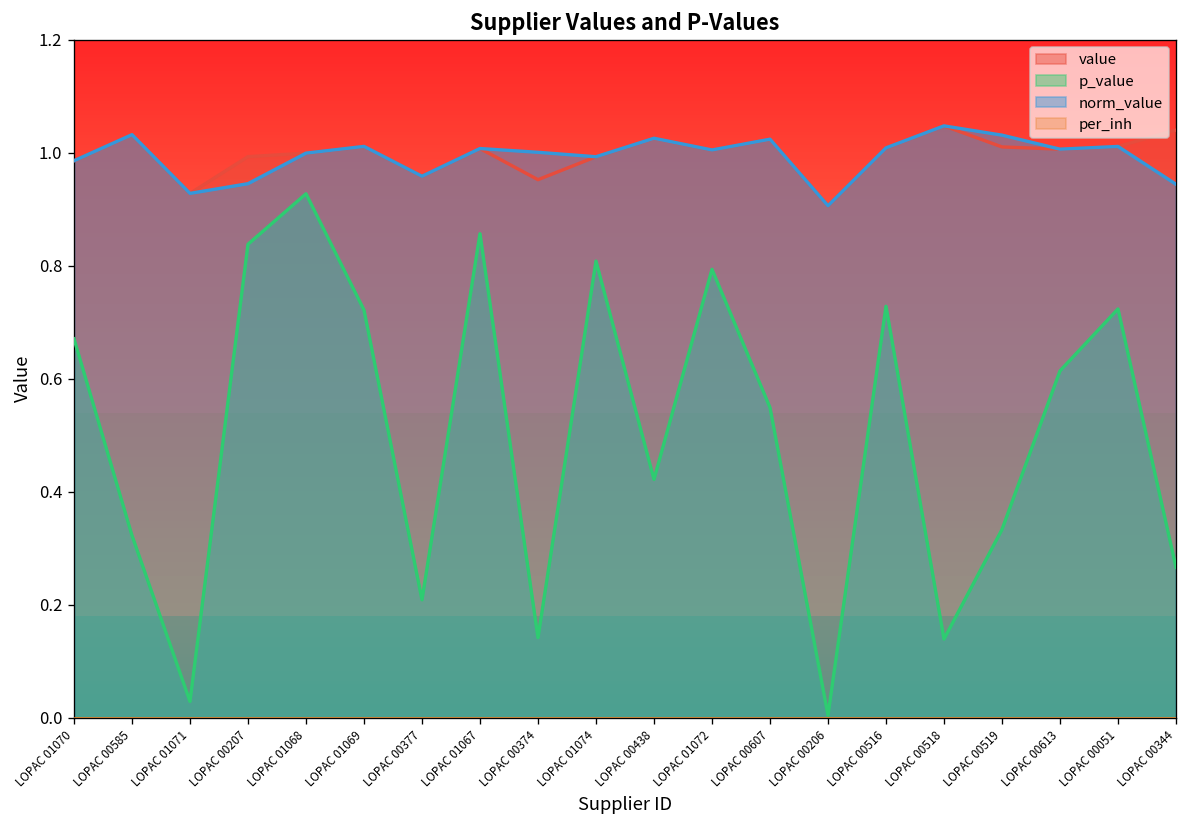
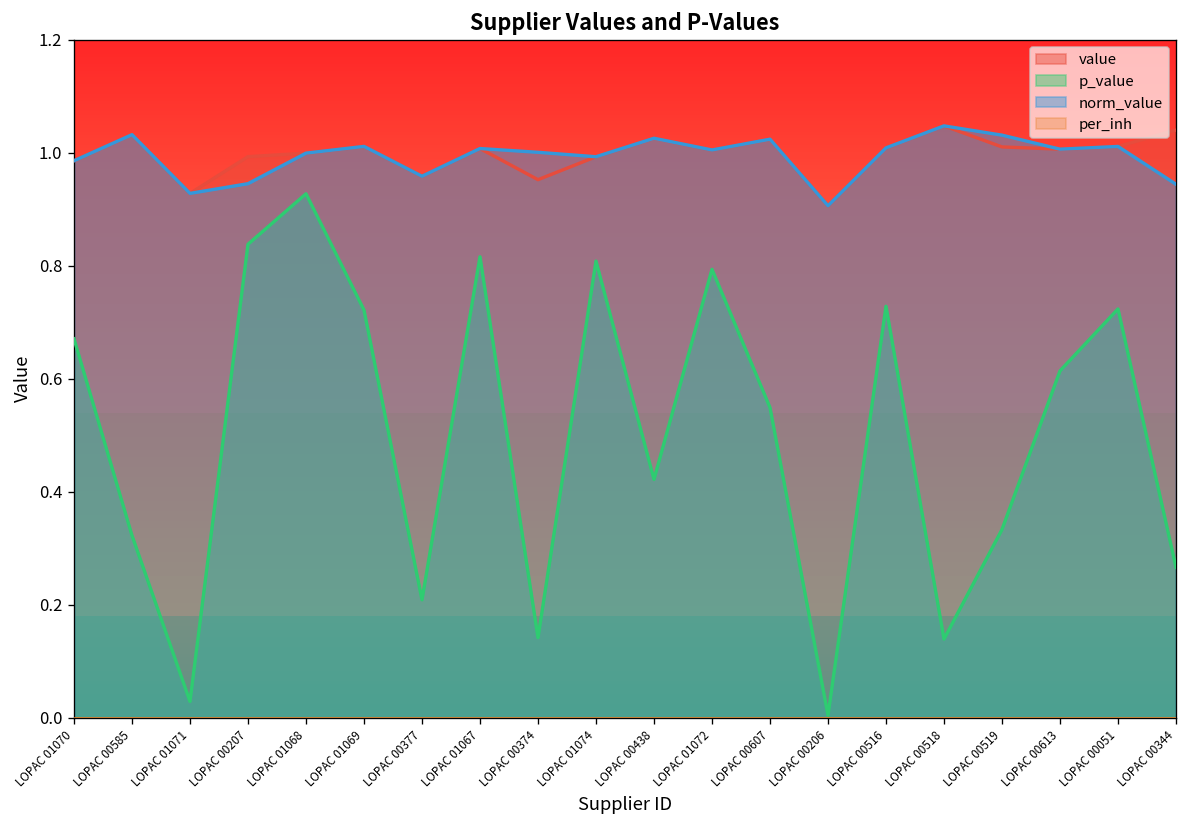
  {
    "p_value": {
      "LOPAC 01070": 0.67,
      "LOPAC 00585": 0.32,
      "LOPAC 01071": 0.03,
      "LOPAC 00207": 0.84,
      "LOPAC 01068": 0.93,
      "LOPAC 01069": 0.72,
      "LOPAC 00377": 0.21,
-     "LOPAC 01067": 0.86,
+     "LOPAC 01067": 0.82,
      "LOPAC 00374": 0.14,
      "LOPAC 01074": 0.81,
      "LOPAC 00438": 0.42,
      "LOPAC 01072": 0.79,
      "LOPAC 00607": 0.55,
      "LOPAC 00516": 0.73,
      "LOPAC 00518": 0.14,
      "LOPAC 00519": 0.33,
      "LOPAC 00613": 0.61,
      "LOPAC 00051": 0.72,
      "LOPAC 00344": 0.27
    },
    "norm_value": {
      "LOPAC 00207": 0.95,
      "LOPAC 00374": 1.00,
      "LOPAC 00519": 1.03,
      "LOPAC 00344": 0.94
    }
  }
